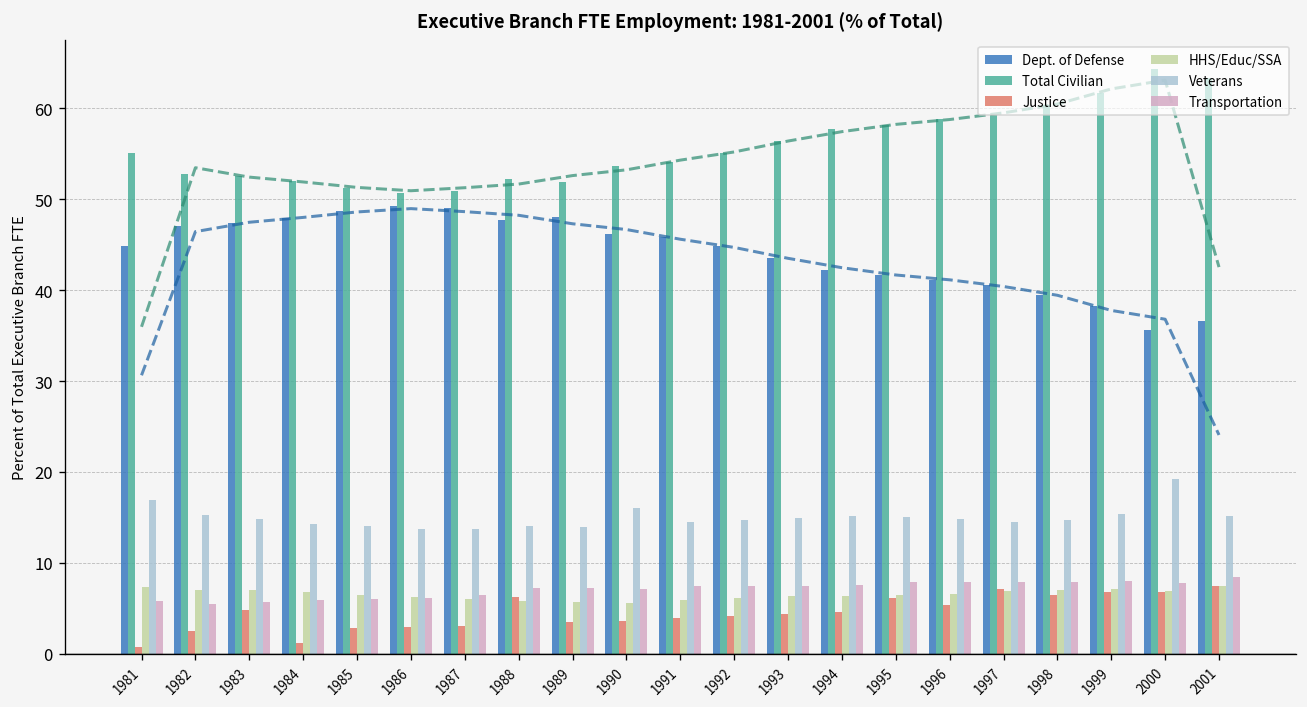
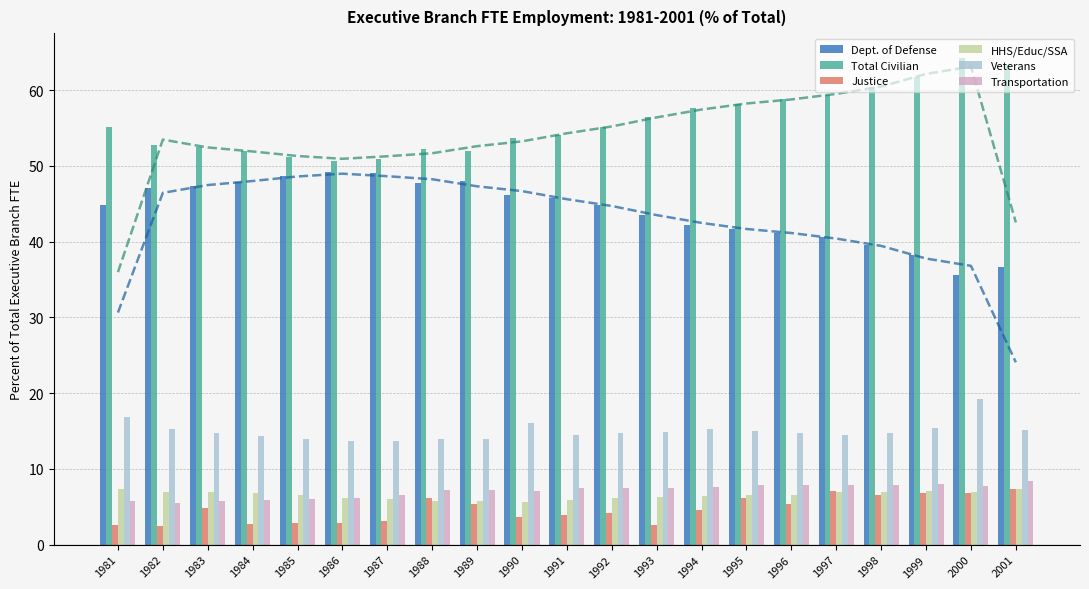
  {
    "Justice": {
-     "1981": 1,
+     "1981": 3,
      "1982": 3,
      "1983": 5,
-     "1984": 1,
+     "1984": 3,
      "1985": 3,
      "1986": 3,
      "1987": 3,
      "1988": 6,
-     "1989": 4,
+     "1989": 5,
      "1990": 4,
      "1991": 4,
      "1992": 4,
-     "1993": 4,
+     "1993": 3,
      "1994": 5,
      "1995": 6,
      "1996": 5,
      "1997": 7,
      "1998": 7,
      "1999": 7,
      "2000": 7,
      "2001": 7
    }
  }
